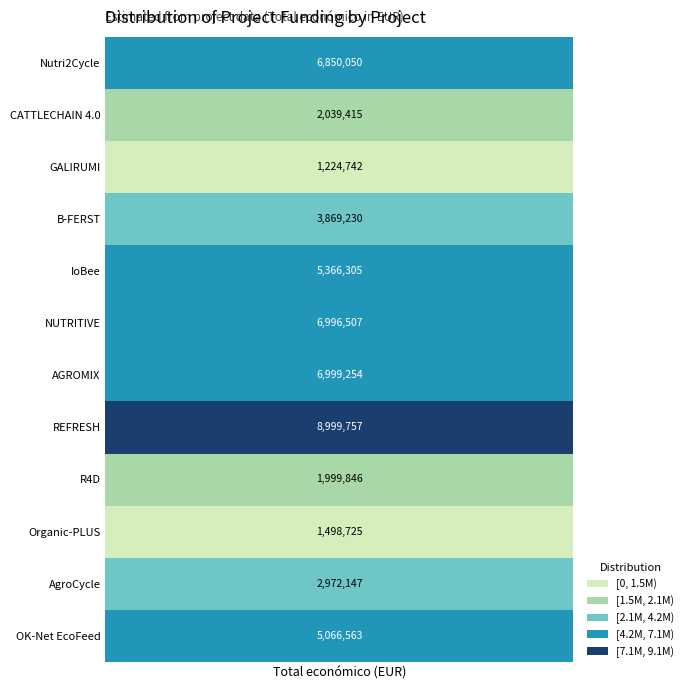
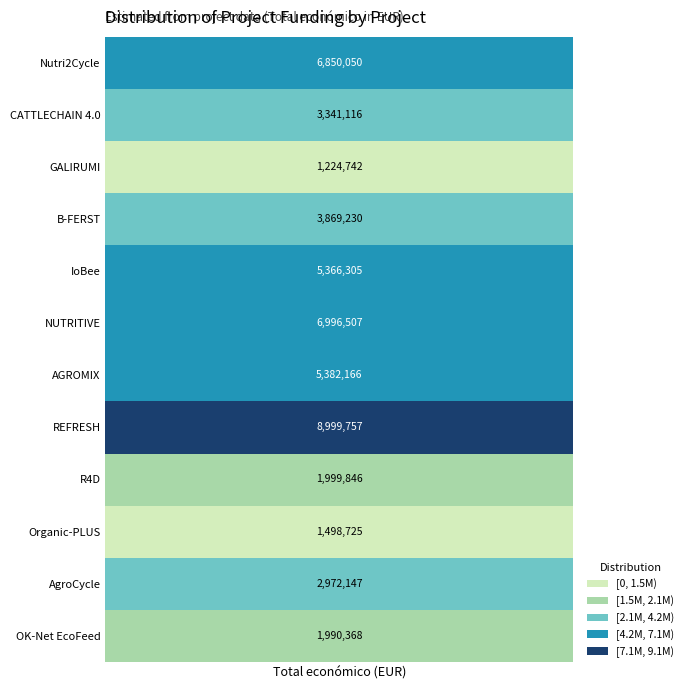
  {
    "Nutri2Cycle": {
      "Total económico (EUR)": "6,850,050"
    },
    "CATTLECHAIN 4.0": {
-     "Total económico (EUR)": "2,039,415"
+     "Total económico (EUR)": "3,341,116"
    },
    "GALIRUMI": {
      "Total económico (EUR)": "1,224,742"
    },
    "B-FERST": {
      "Total económico (EUR)": "3,869,230"
    },
    "IoBee": {
      "Total económico (EUR)": "5,366,305"
    },
    "NUTRITIVE": {
      "Total económico (EUR)": "6,996,507"
    },
    "AGROMIX": {
-     "Total económico (EUR)": "6,999,254"
+     "Total económico (EUR)": "5,382,166"
    },
    "REFRESH": {
      "Total económico (EUR)": "8,999,757"
    },
    "R4D": {
      "Total económico (EUR)": "1,999,846"
    },
    "Organic-PLUS": {
      "Total económico (EUR)": "1,498,725"
    },
    "AgroCycle": {
      "Total económico (EUR)": "2,972,147"
    },
    "OK-Net EcoFeed": {
-     "Total económico (EUR)": "5,066,563"
+     "Total económico (EUR)": "1,990,368"
    }
  }
